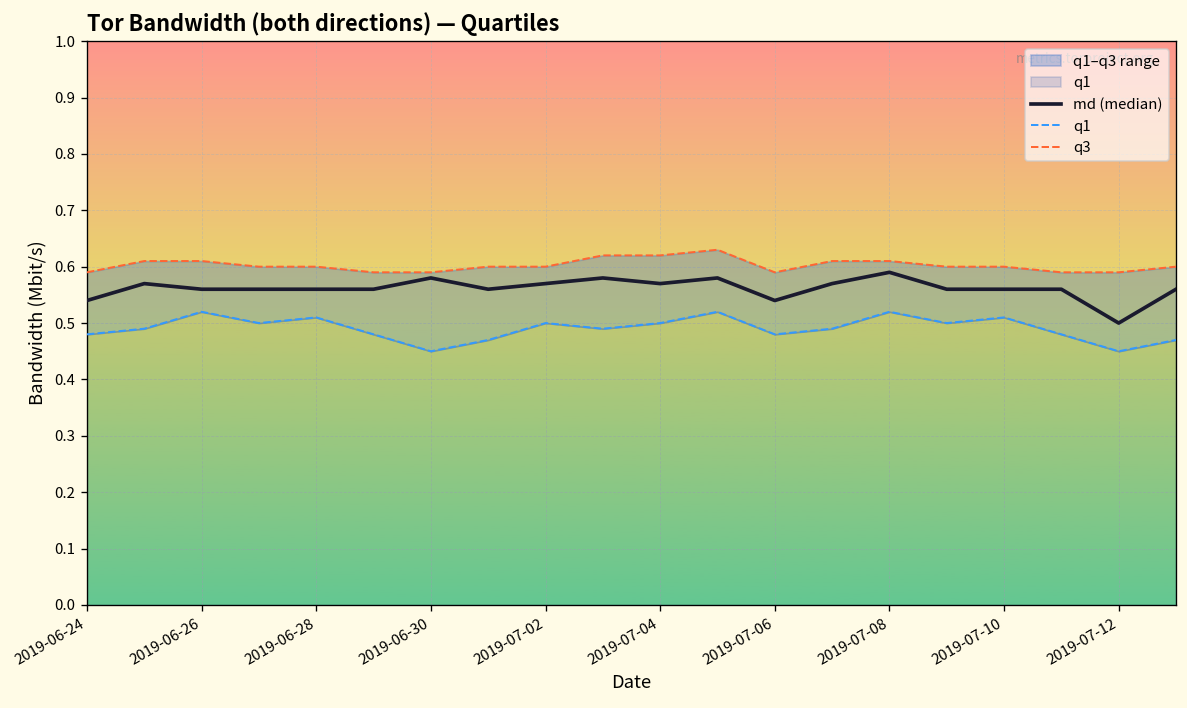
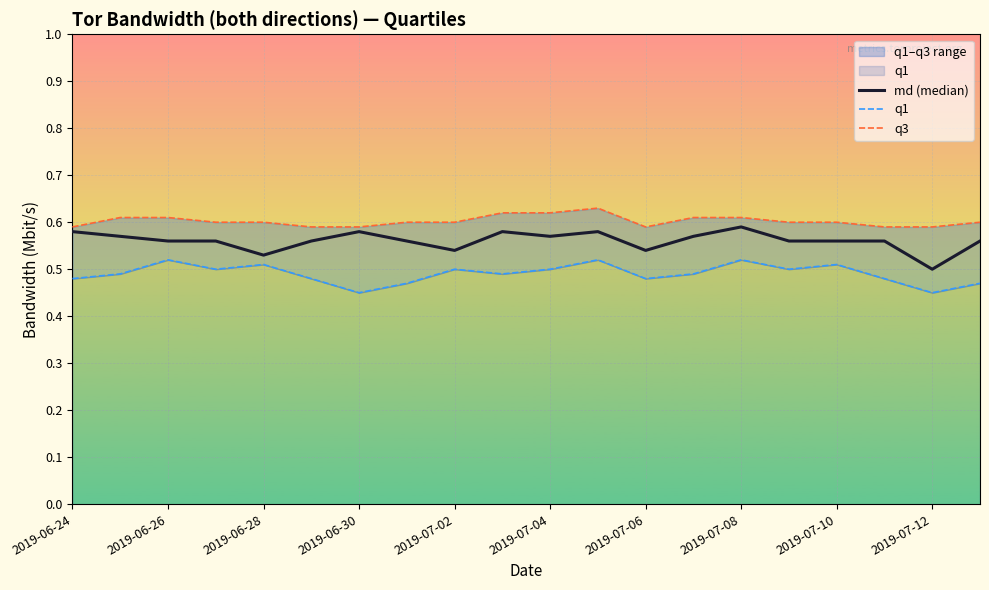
  {
    "md (median)": {
-     "2019-06-24": 0.54,
+     "2019-06-24": 0.58,
      "2019-06-26": 0.56,
-     "2019-06-28": 0.56,
+     "2019-06-28": 0.53,
      "2019-06-30": 0.58,
-     "2019-07-02": 0.57,
+     "2019-07-02": 0.54,
      "2019-07-04": 0.57,
      "2019-07-06": 0.54,
      "2019-07-08": 0.59,
      "2019-07-10": 0.56,
      "2019-07-12": 0.50
    }
  }
